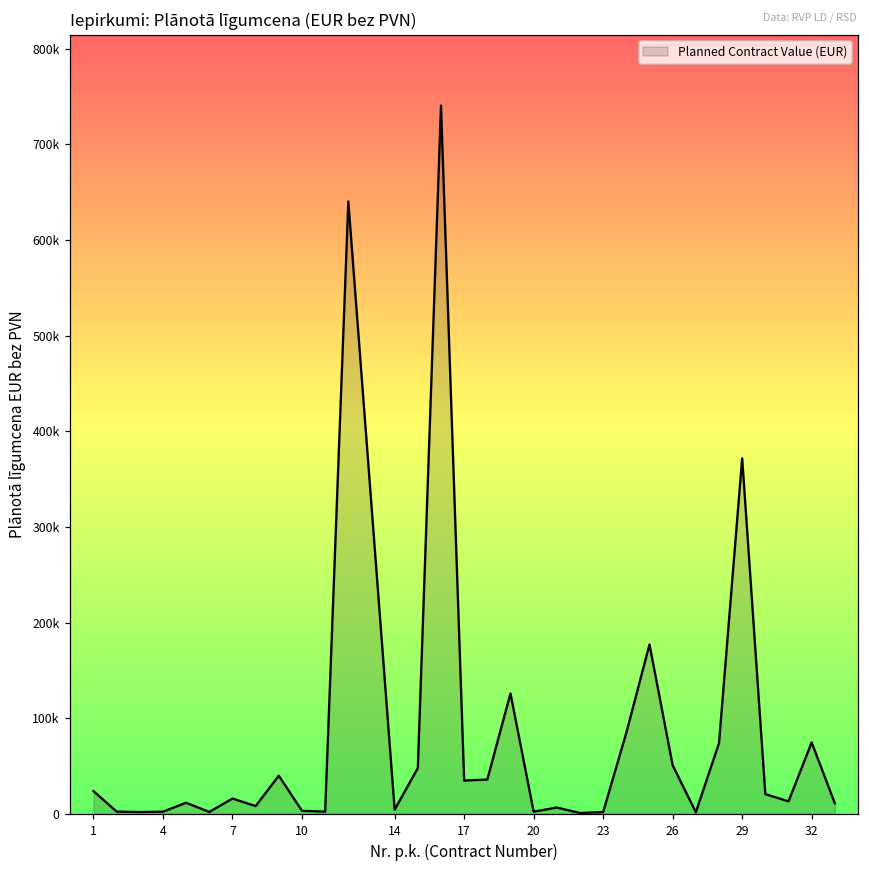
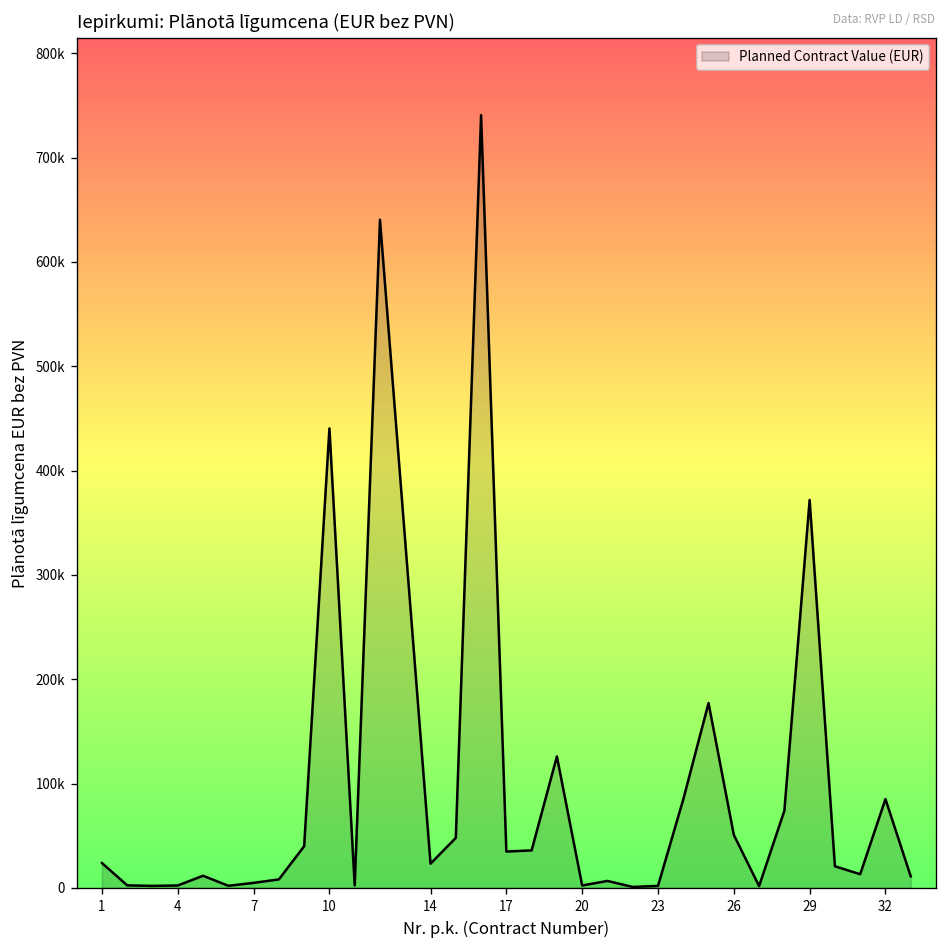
  {
    "1": 20000,
    "4": 0,
-   "7": 20000,
-   "10": 0,
-   "14": 0,
+   "7": 0,
+   "10": 440000,
+   "14": 20000,
    "17": 30000,
    "20": 0,
    "23": 0,
    "26": 50000,
    "29": 370000,
-   "32": 70000
+   "32": 90000
  }
